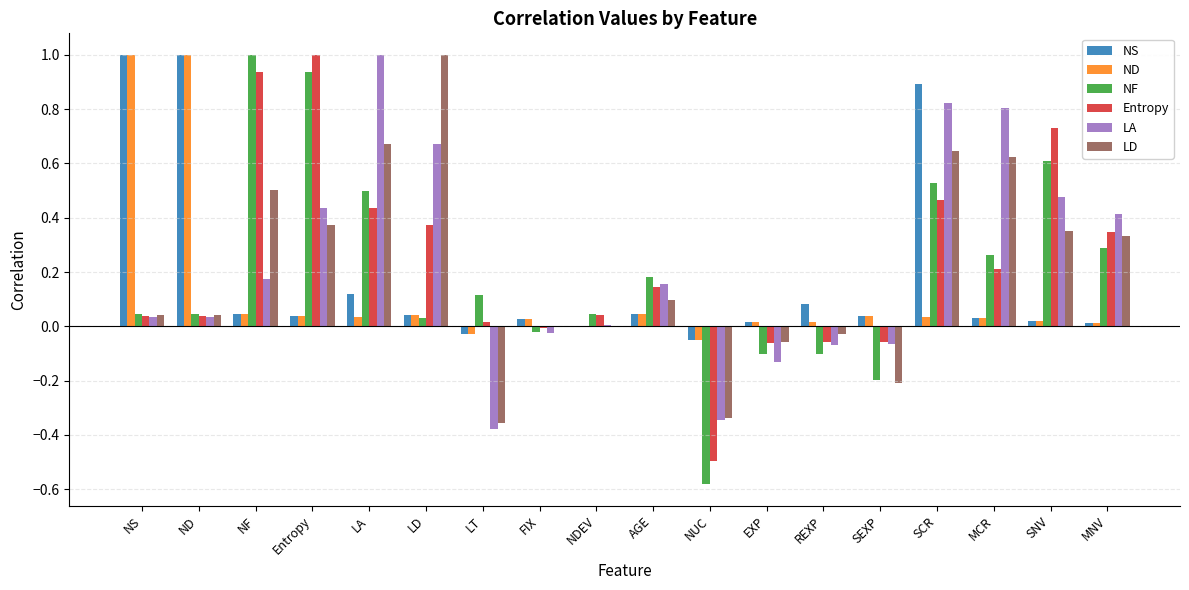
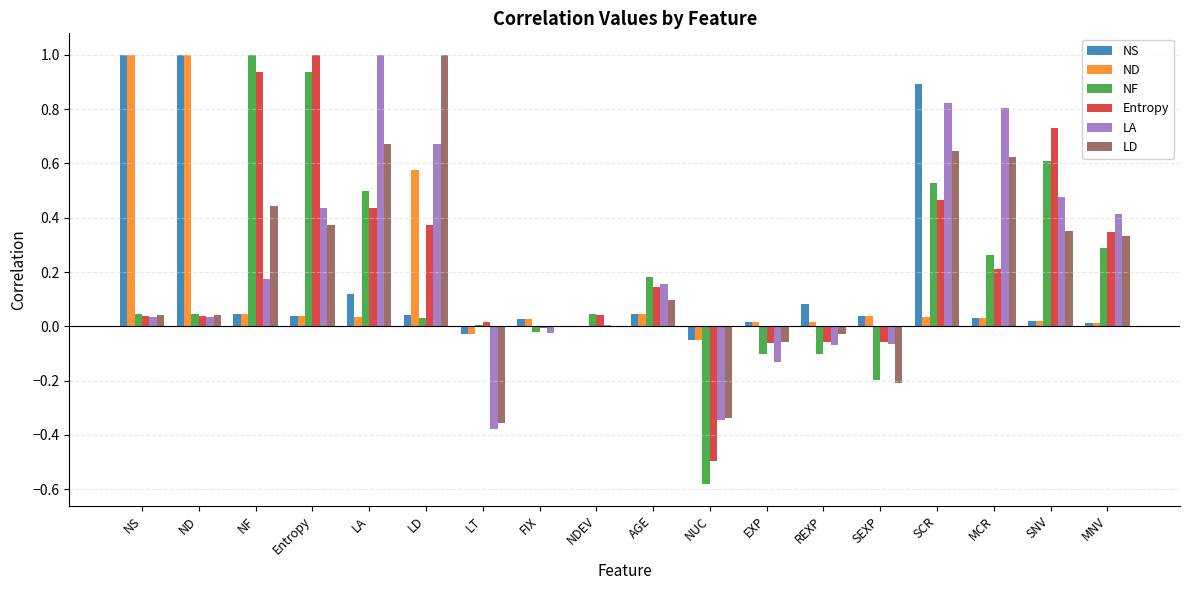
  {
    "NS": {
      "NS": 1.00,
      "ND": 1.00,
      "NF": 0.05,
      "Entropy": 0.04,
      "LA": 0.12,
      "LD": 0.04,
      "LT": -0.03,
      "FIX": 0.03,
      "AGE": 0.04,
      "NUC": -0.05,
      "EXP": 0.01,
      "REXP": 0.08,
      "SEXP": 0.04,
      "SCR": 0.89,
      "MCR": 0.03,
      "SNV": 0.02,
      "MNV": 0.01
    },
    "ND": {
      "NS": 1.00,
      "ND": 1.00,
      "NF": 0.05,
      "Entropy": 0.04,
      "LA": 0.04,
-     "LD": 0.04,
+     "LD": 0.58,
      "LT": -0.03,
      "FIX": 0.03,
      "AGE": 0.04,
      "NUC": -0.05,
      "EXP": 0.01,
      "REXP": 0.02,
      "SEXP": 0.04,
      "SCR": 0.03,
      "MCR": 0.03,
      "SNV": 0.02,
      "MNV": 0.01
    },
    "NF": {
      "NS": 0.05,
      "ND": 0.05,
      "NF": 1.00,
      "Entropy": 0.94,
      "LA": 0.50,
      "LD": 0.03,
-     "LT": 0.12,
+     "LT": 0.01,
      "FIX": -0.02,
      "NDEV": 0.05,
      "AGE": 0.18,
      "NUC": -0.58,
      "EXP": -0.10,
      "REXP": -0.10,
      "SEXP": -0.20,
      "SCR": 0.53,
      "MCR": 0.26,
      "SNV": 0.61,
      "MNV": 0.29
    },
    "Entropy": {
      "NS": 0.04,
      "ND": 0.04,
      "NF": 0.94,
      "Entropy": 1.00,
      "LA": 0.44,
      "LD": 0.37,
      "LT": 0.02,
      "NDEV": 0.04,
      "AGE": 0.15,
      "NUC": -0.50,
      "EXP": -0.06,
      "REXP": -0.06,
      "SEXP": -0.06,
      "SCR": 0.46,
      "MCR": 0.21,
      "SNV": 0.73,
      "MNV": 0.35
    },
    "LA": {
      "NS": 0.04,
      "ND": 0.04,
      "NF": 0.17,
      "Entropy": 0.44,
      "LA": 1.00,
      "LD": 0.67,
      "LT": -0.38,
      "FIX": -0.02,
      "AGE": 0.16,
      "NUC": -0.34,
      "EXP": -0.13,
      "REXP": -0.07,
      "SEXP": -0.06,
      "SCR": 0.82,
      "MCR": 0.80,
      "SNV": 0.48,
      "MNV": 0.42
    },
    "LD": {
      "NS": 0.04,
      "ND": 0.04,
-     "NF": 0.50,
+     "NF": 0.44,
      "Entropy": 0.37,
      "LA": 0.67,
      "LD": 1.00,
      "LT": -0.36,
      "AGE": 0.10,
      "NUC": -0.34,
      "EXP": -0.06,
      "REXP": -0.03,
      "SEXP": -0.21,
      "SCR": 0.65,
      "MCR": 0.62,
      "SNV": 0.35,
      "MNV": 0.33
    }
  }
